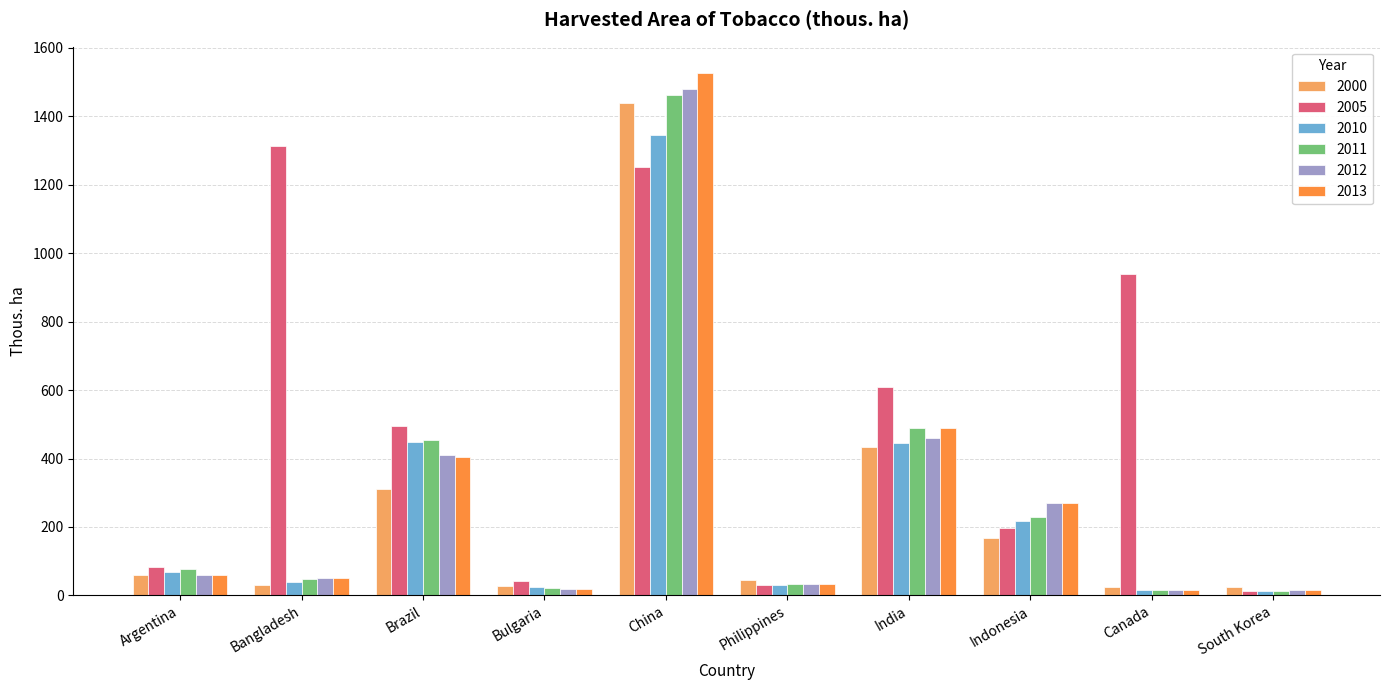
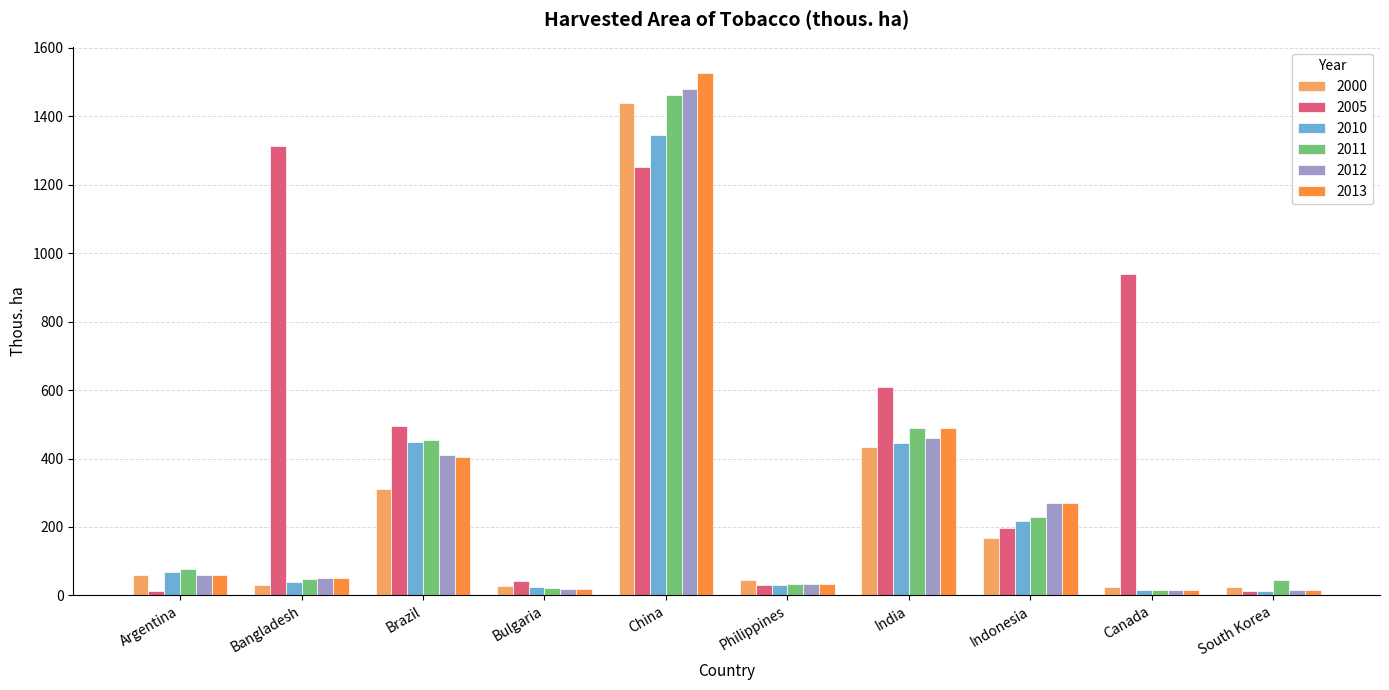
  {
    "2005": {
-     "Argentina": 80,
+     "Argentina": 10,
      "Bangladesh": 1310,
      "Brazil": 490,
      "Bulgaria": 40,
      "China": 1250,
      "Philippines": 30,
      "India": 610,
      "Indonesia": 200,
      "Canada": 940,
      "South Korea": 10
    },
    "2011": {
      "Argentina": 80,
      "Bangladesh": 50,
      "Brazil": 450,
      "Bulgaria": 20,
      "China": 1460,
      "Philippines": 30,
      "India": 490,
      "Indonesia": 230,
      "Canada": 20,
-     "South Korea": 10
+     "South Korea": 50
    }
  }
